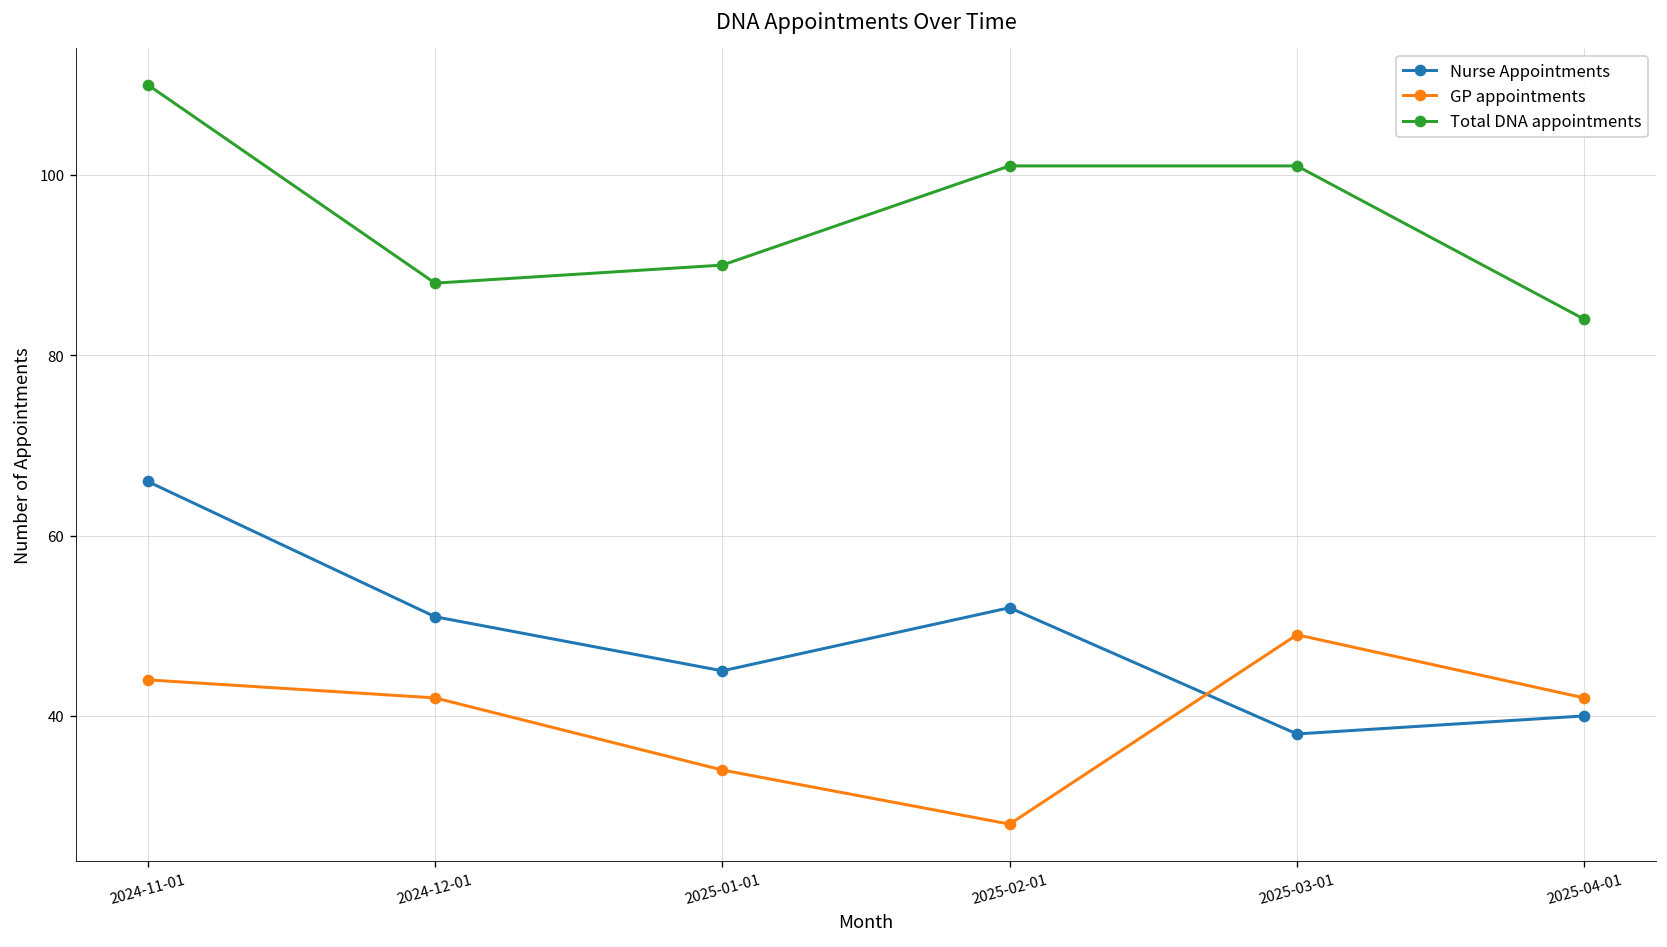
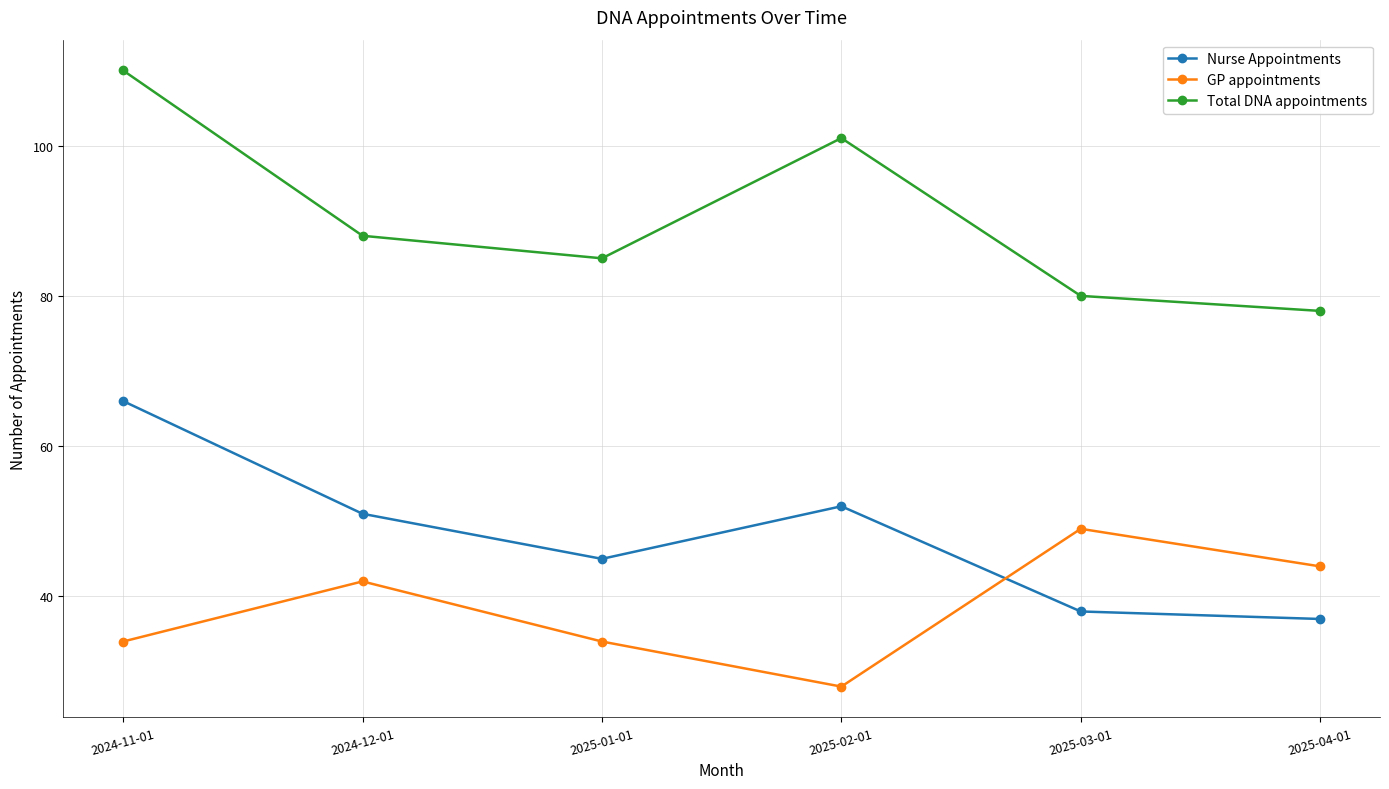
  {
    "Nurse Appointments": {
      "2024-11-01": 66,
      "2024-12-01": 51,
      "2025-01-01": 45,
      "2025-02-01": 52,
      "2025-03-01": 38,
-     "2025-04-01": 40
+     "2025-04-01": 37
    },
    "GP appointments": {
-     "2024-11-01": 44,
+     "2024-11-01": 34,
      "2024-12-01": 42,
      "2025-01-01": 34,
      "2025-02-01": 28,
      "2025-03-01": 49,
-     "2025-04-01": 42
+     "2025-04-01": 44
    },
    "Total DNA appointments": {
      "2024-11-01": 110,
      "2024-12-01": 88,
-     "2025-01-01": 90,
+     "2025-01-01": 85,
      "2025-02-01": 101,
-     "2025-03-01": 101,
-     "2025-04-01": 84
+     "2025-03-01": 80,
+     "2025-04-01": 78
    }
  }
